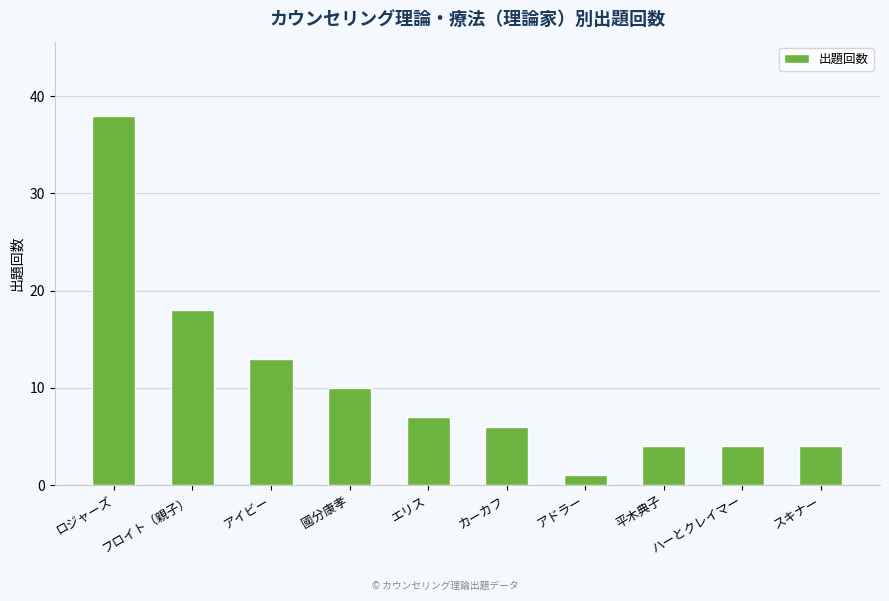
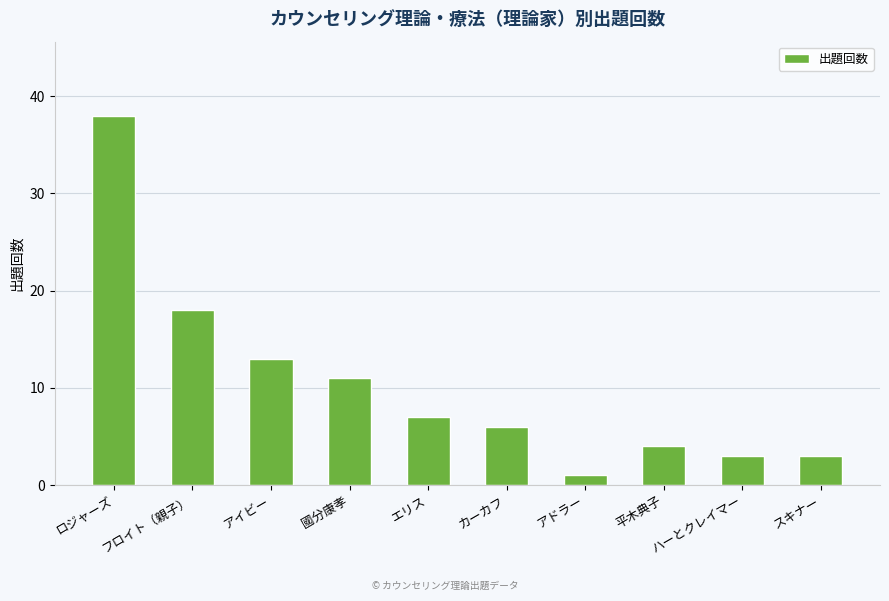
  {
    "ロジャーズ": 38,
    "フロイト（親子）": 18,
    "アイビー": 13,
-   "國分康孝": 10,
+   "國分康孝": 11,
    "エリス": 7,
    "カーカフ": 6,
    "アドラー": 1,
    "平木典子": 4,
-   "ハーとクレイマー": 4,
-   "スキナー": 4
+   "ハーとクレイマー": 3,
+   "スキナー": 3
  }
